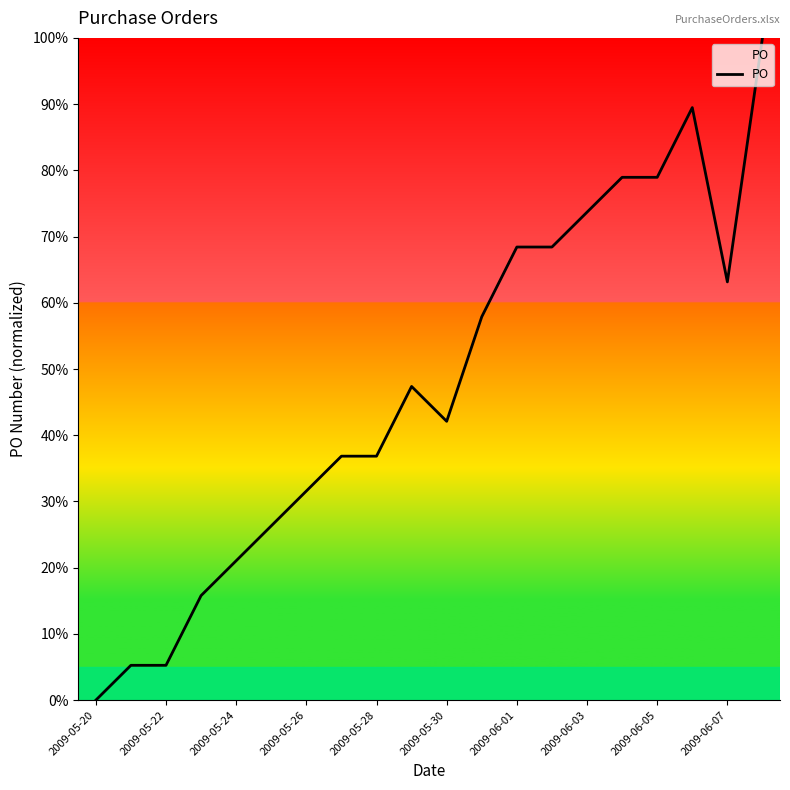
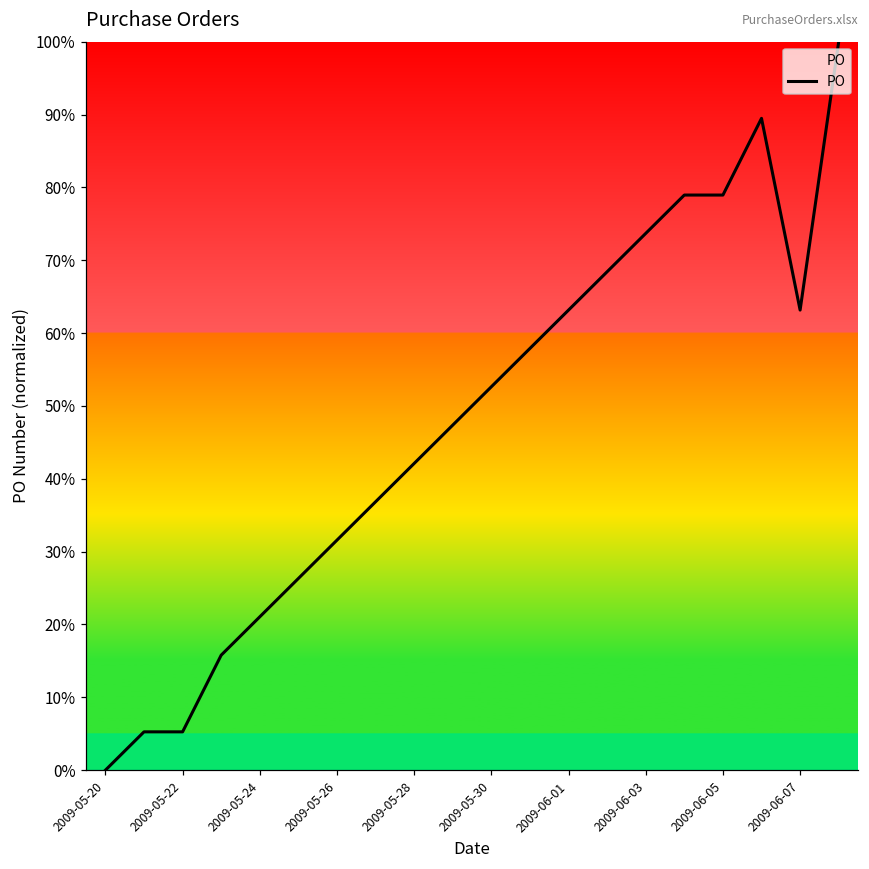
  {
    "2009-05-22": "5%",
    "2009-05-24": "21%",
    "2009-05-26": "32%",
-   "2009-05-28": "37%",
-   "2009-05-30": "42%",
-   "2009-06-01": "68%",
+   "2009-05-28": "42%",
+   "2009-05-30": "53%",
+   "2009-06-01": "63%",
    "2009-06-03": "74%",
    "2009-06-05": "79%",
    "2009-06-07": "63%"
  }
